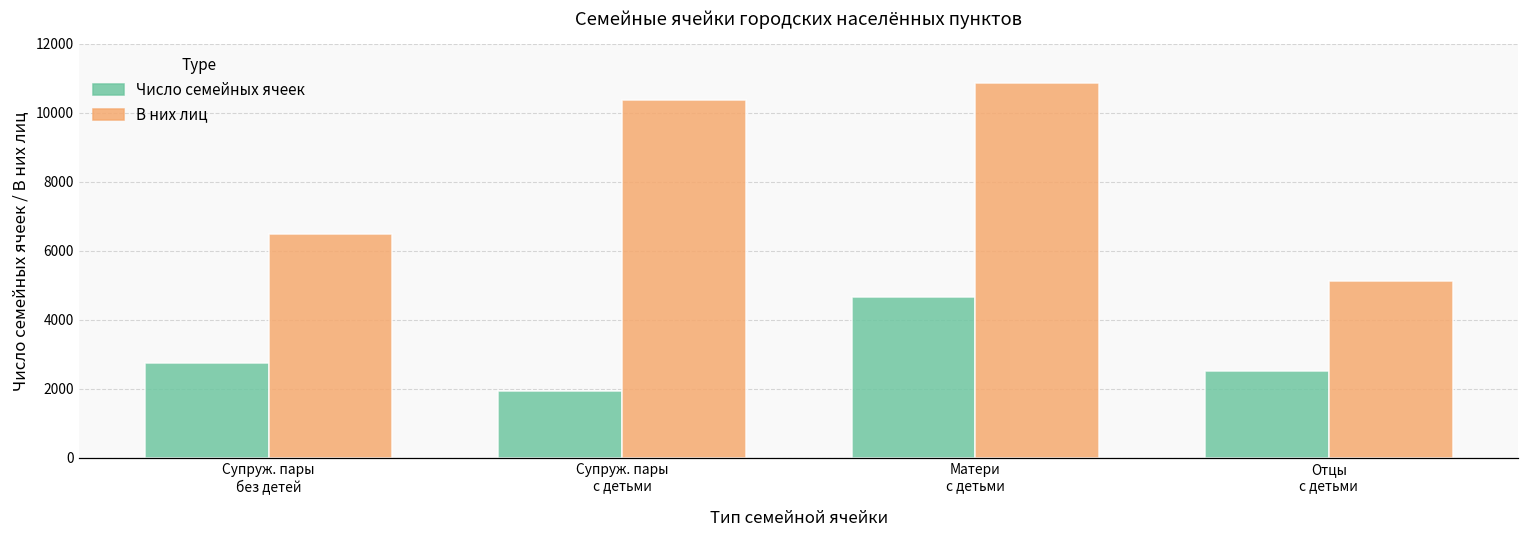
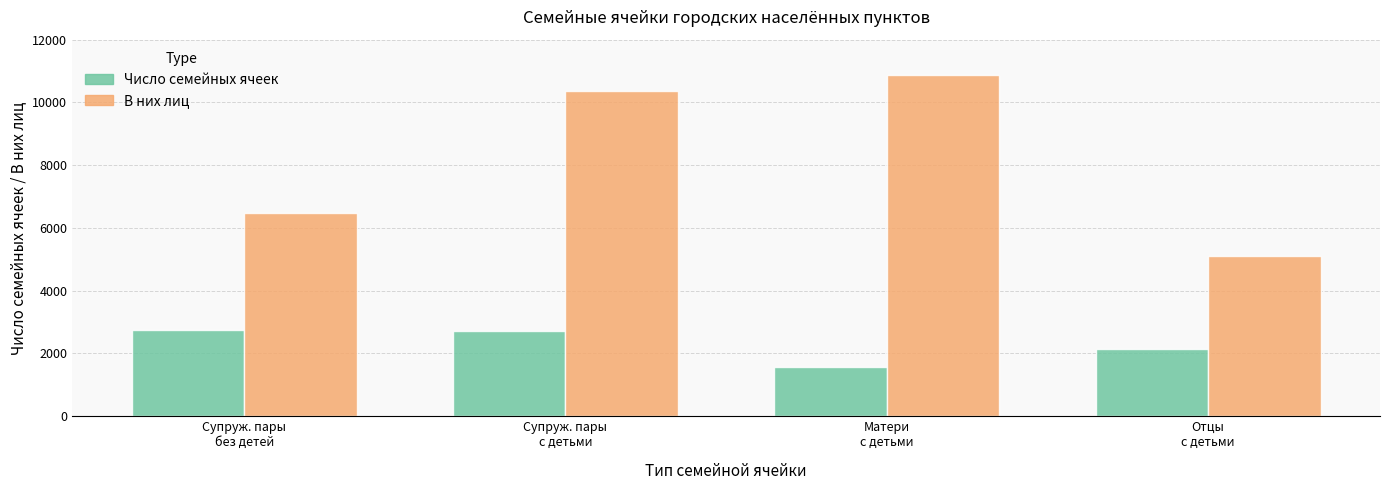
  {
    "Число семейных ячеек": {
      "Супруж. пары без детей": 2700,
-     "Супруж. пары с детьми": 1900,
-     "Матери с детьми": 4700,
-     "Отцы с детьми": 2500
+     "Супруж. пары с детьми": 2700,
+     "Матери с детьми": 1600,
+     "Отцы с детьми": 2200
    },
    "В них лиц": {
      "Супруж. пары без детей": 6500,
      "Супруж. пары с детьми": 10400,
      "Матери с детьми": 10900,
      "Отцы с детьми": 5100
    }
  }
